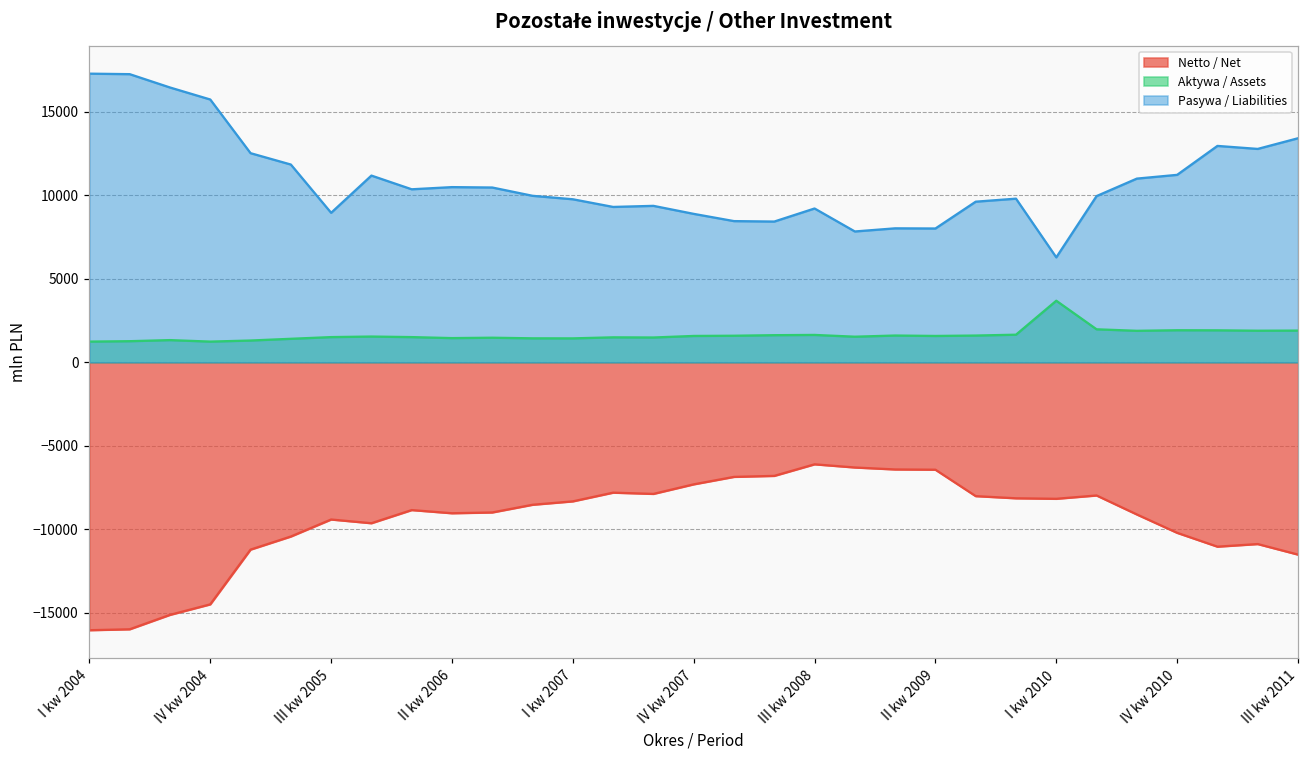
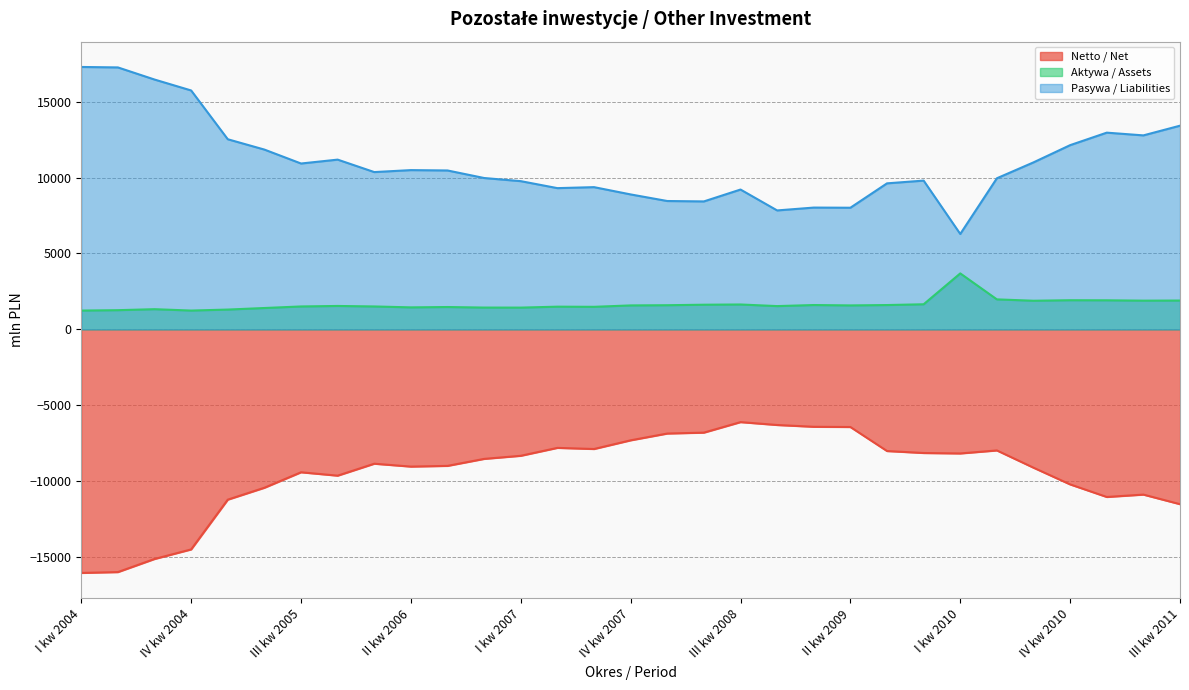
  {
    "Aktywa / Assets": {
      "I kw 2004": 1200,
      "IV kw 2004": 1200,
      "III kw 2005": 1500,
      "II kw 2006": 1400,
      "I kw 2007": 1400,
      "IV kw 2007": 1600,
      "III kw 2008": 1600,
      "II kw 2009": 1600,
      "I kw 2010": 3700,
      "IV kw 2010": 1900,
      "III kw 2011": 1900
    },
    "Pasywa / Liabilities": {
      "I kw 2004": 17300,
      "IV kw 2004": 15700,
-     "III kw 2005": 9000,
+     "III kw 2005": 10900,
      "II kw 2006": 10500,
      "I kw 2007": 9800,
      "IV kw 2007": 8900,
      "III kw 2008": 9200,
      "II kw 2009": 8000,
      "I kw 2010": 6300,
-     "IV kw 2010": 11200,
+     "IV kw 2010": 12100,
      "III kw 2011": 13400
    }
  }
